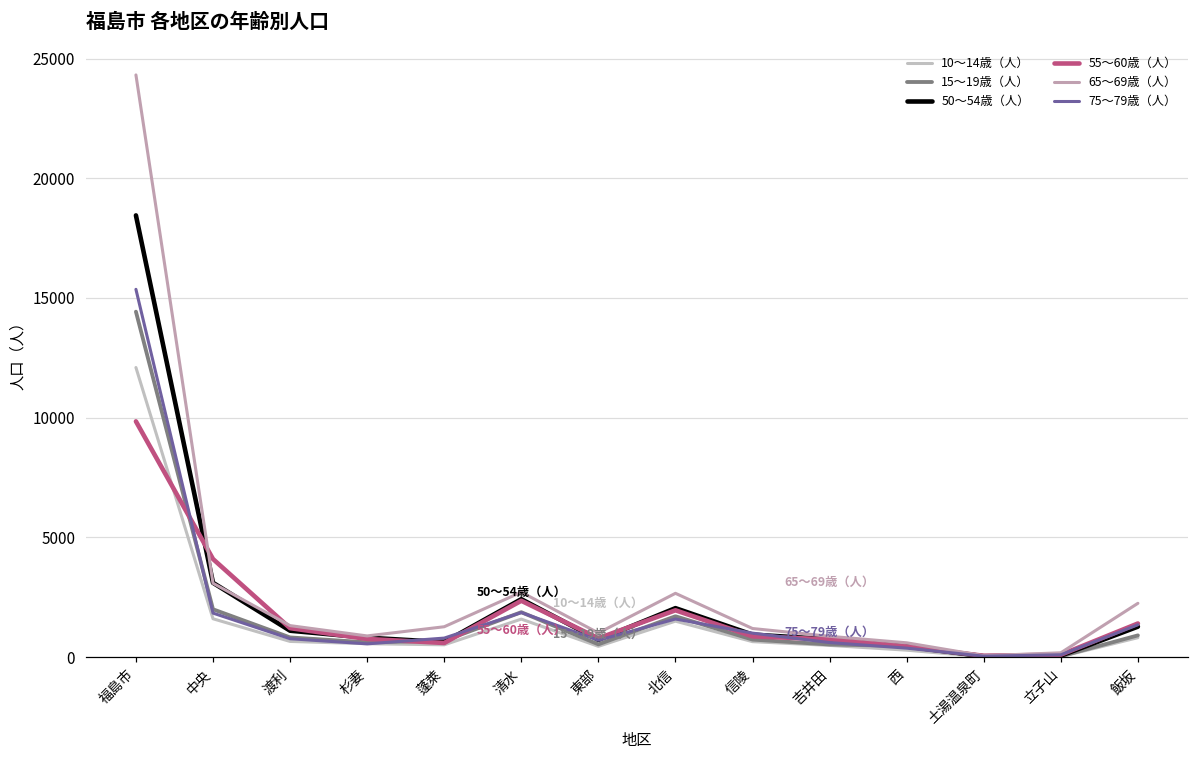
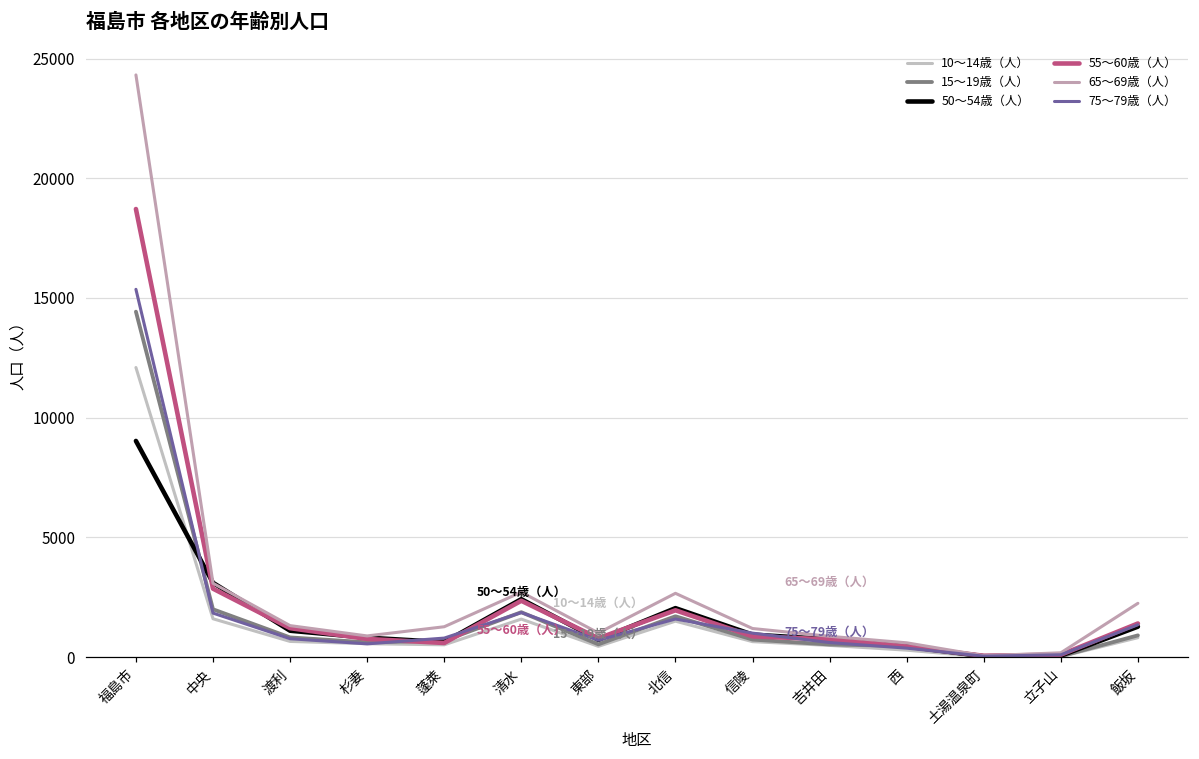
  {
    "50～54歳（人）": {
-     "福島市": 18500
+     "福島市": 9000
    },
    "55～60歳（人）": {
-     "福島市": 9800,
-     "中央": 4100
+     "福島市": 18700,
+     "中央": 2900
    }
  }
